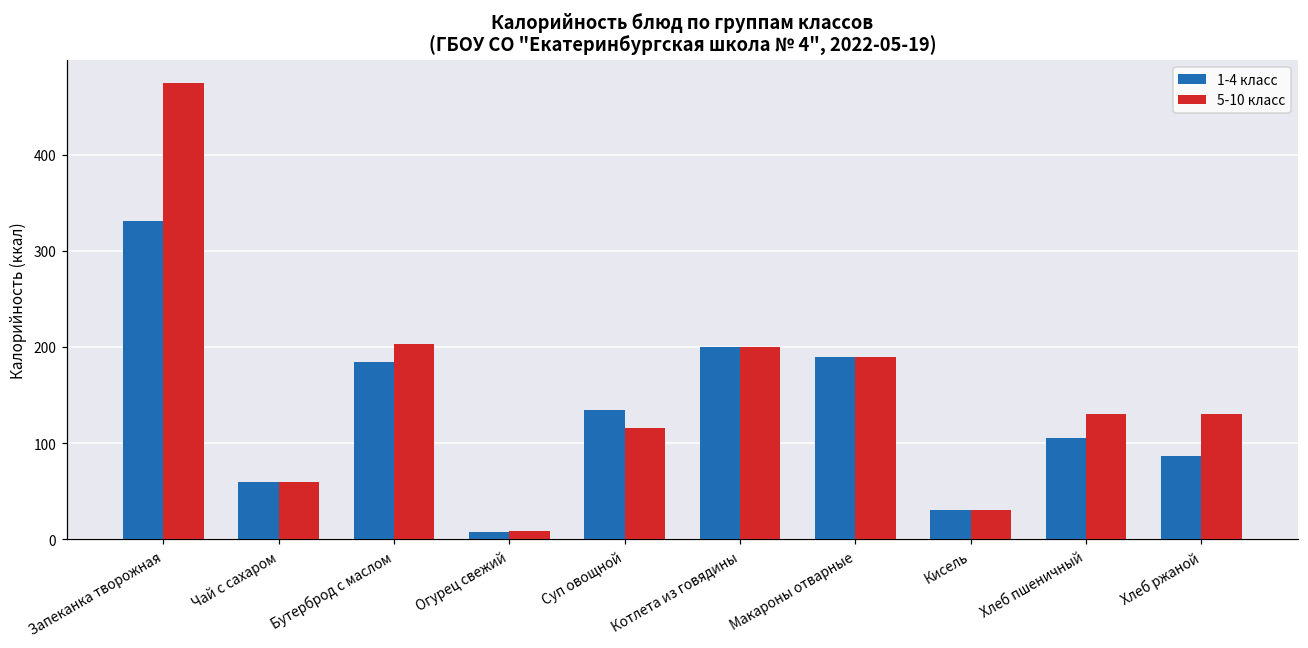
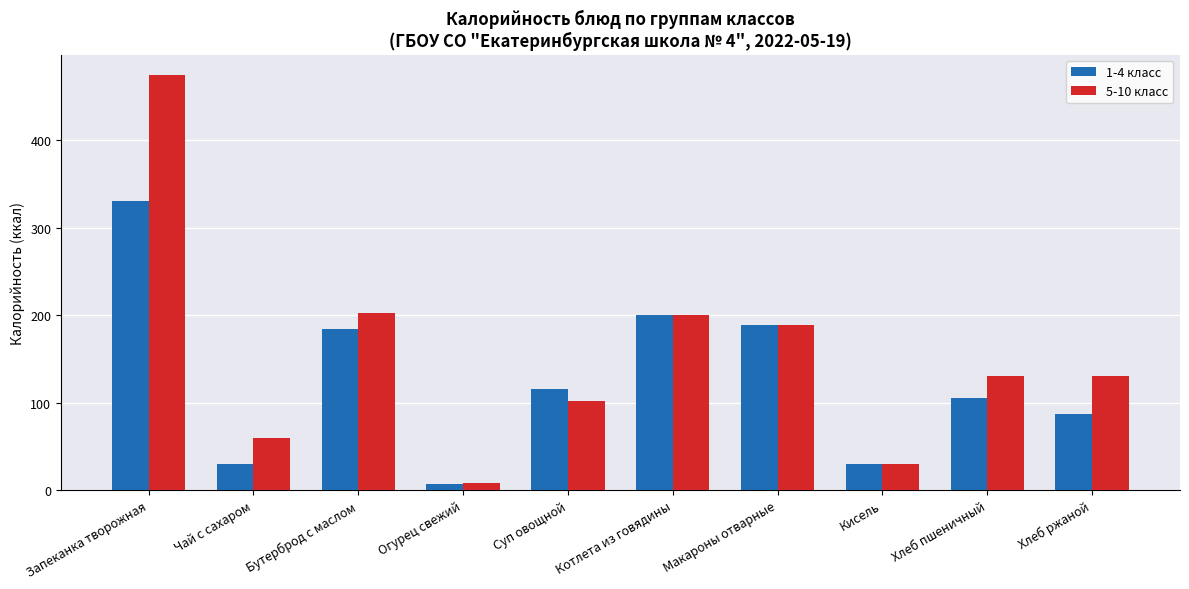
  {
    "1-4 класс": {
      "Запеканка творожная": 330,
-     "Чай с сахаром": 60,
+     "Чай с сахаром": 30,
      "Бутерброд с маслом": 180,
      "Огурец свежий": 10,
-     "Суп овощной": 130,
+     "Суп овощной": 120,
      "Котлета из говядины": 200,
      "Макароны отварные": 190,
      "Кисель": 30,
      "Хлеб пшеничный": 110,
      "Хлеб ржаной": 90
    },
    "5-10 класс": {
      "Запеканка творожная": 470,
      "Чай с сахаром": 60,
      "Бутерброд с маслом": 200,
      "Огурец свежий": 10,
-     "Суп овощной": 120,
+     "Суп овощной": 100,
      "Котлета из говядины": 200,
      "Макароны отварные": 190,
      "Кисель": 30,
      "Хлеб пшеничный": 130,
      "Хлеб ржаной": 130
    }
  }
